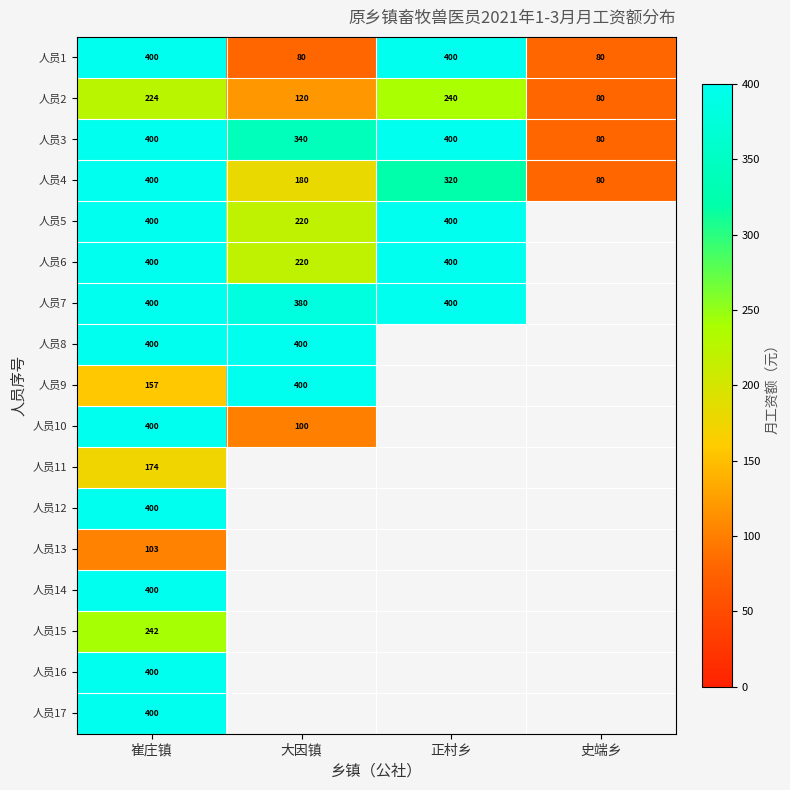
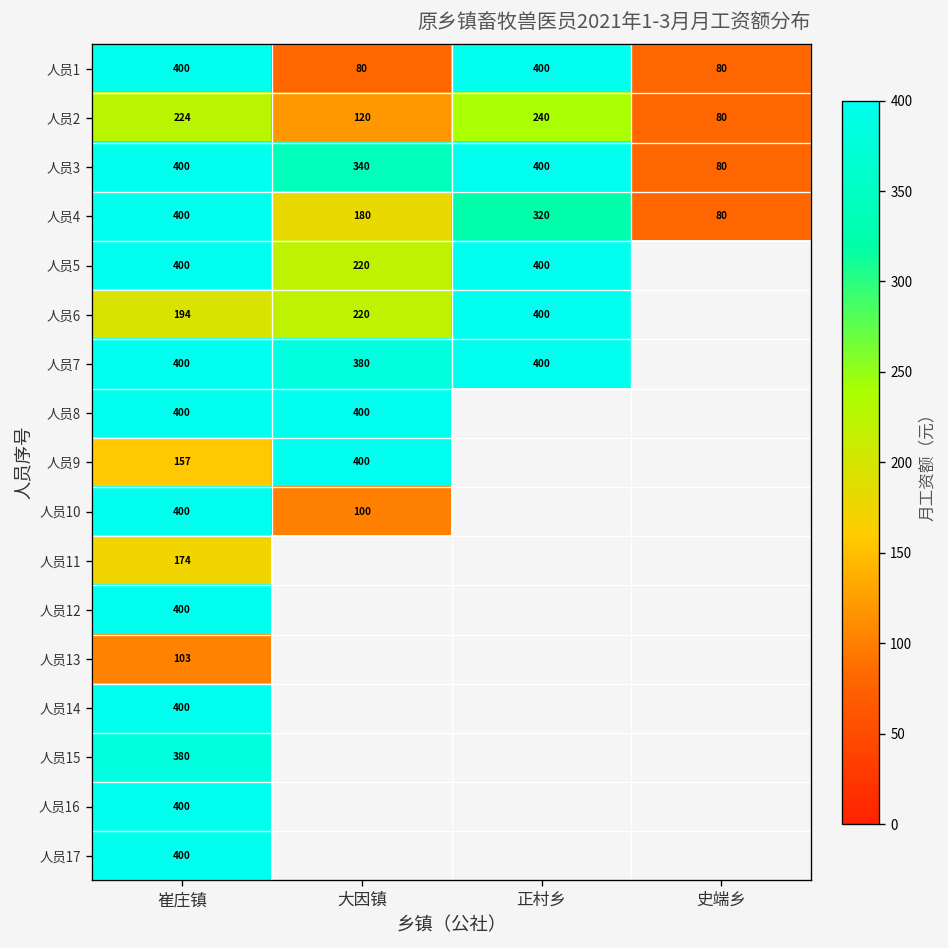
  {
    "人员1": {
      "崔庄镇": 400,
      "大因镇": 80,
      "正村乡": 400,
      "史端乡": 80
    },
    "人员2": {
      "崔庄镇": 224,
      "大因镇": 120,
      "正村乡": 240,
      "史端乡": 80
    },
    "人员3": {
      "崔庄镇": 400,
      "大因镇": 340,
      "正村乡": 400,
      "史端乡": 80
    },
    "人员4": {
      "崔庄镇": 400,
      "大因镇": 180,
      "正村乡": 320,
      "史端乡": 80
    },
    "人员5": {
      "崔庄镇": 400,
      "大因镇": 220,
      "正村乡": 400
    },
    "人员6": {
-     "崔庄镇": 400,
+     "崔庄镇": 194,
      "大因镇": 220,
      "正村乡": 400
    },
    "人员7": {
      "崔庄镇": 400,
      "大因镇": 380,
      "正村乡": 400
    },
    "人员8": {
      "崔庄镇": 400,
      "大因镇": 400
    },
    "人员9": {
      "崔庄镇": 157,
      "大因镇": 400
    },
    "人员10": {
      "崔庄镇": 400,
      "大因镇": 100
    },
    "人员11": {
      "崔庄镇": 174
    },
    "人员12": {
      "崔庄镇": 400
    },
    "人员13": {
      "崔庄镇": 103
    },
    "人员14": {
      "崔庄镇": 400
    },
    "人员15": {
-     "崔庄镇": 242
+     "崔庄镇": 380
    },
    "人员16": {
      "崔庄镇": 400
    },
    "人员17": {
      "崔庄镇": 400
    }
  }
